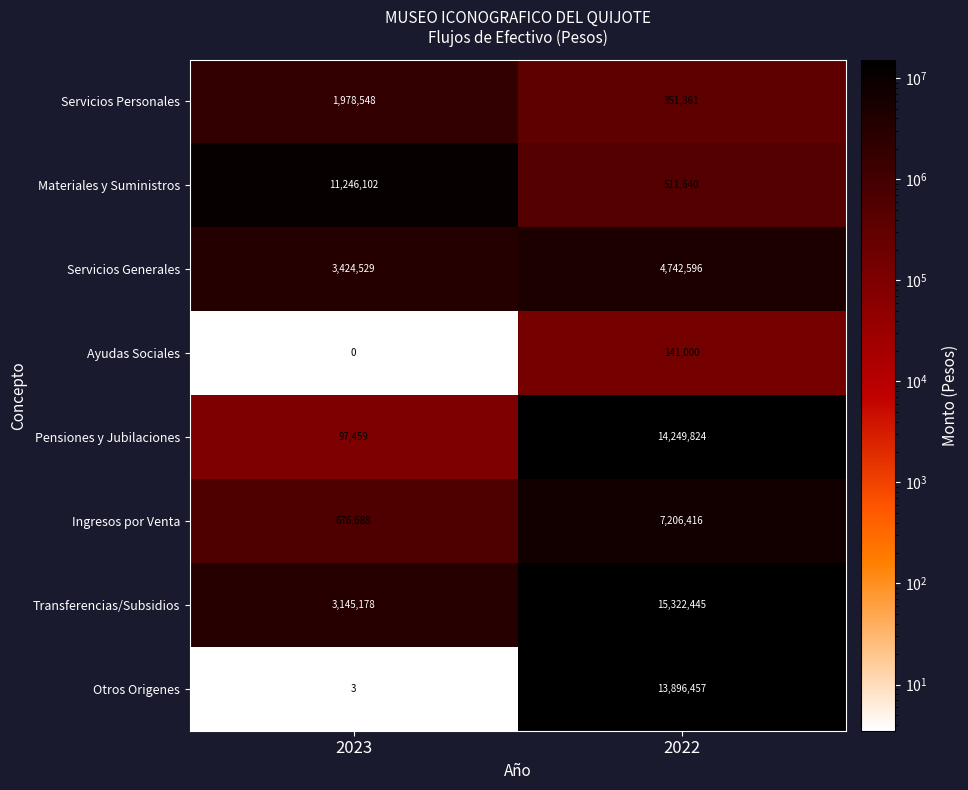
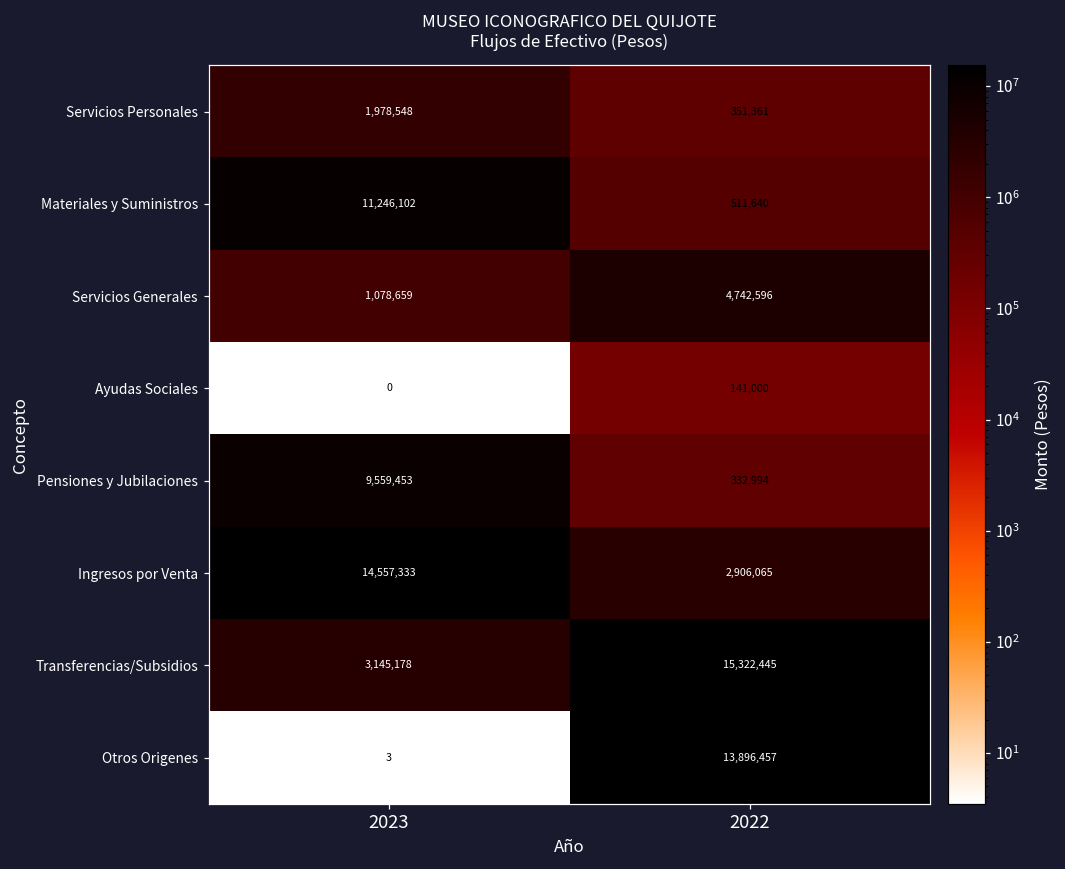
  {
    "Servicios Personales": {
      "2023": "1,978,548",
      "2022": "351,361"
    },
    "Materiales y Suministros": {
      "2023": "11,246,102",
      "2022": "511,640"
    },
    "Servicios Generales": {
-     "2023": "3,424,529",
+     "2023": "1,078,659",
      "2022": "4,742,596"
    },
    "Ayudas Sociales": {
      "2022": "141,000"
    },
    "Pensiones y Jubilaciones": {
-     "2023": "97,459",
-     "2022": "14,249,824"
+     "2023": "9,559,453",
+     "2022": "332,994"
    },
    "Ingresos por Venta": {
-     "2023": "676,688",
-     "2022": "7,206,416"
+     "2023": "14,557,333",
+     "2022": "2,906,065"
    },
    "Transferencias/Subsidios": {
      "2023": "3,145,178",
      "2022": "15,322,445"
    },
    "Otros Origenes": {
      "2023": "3",
      "2022": "13,896,457"
    }
  }
